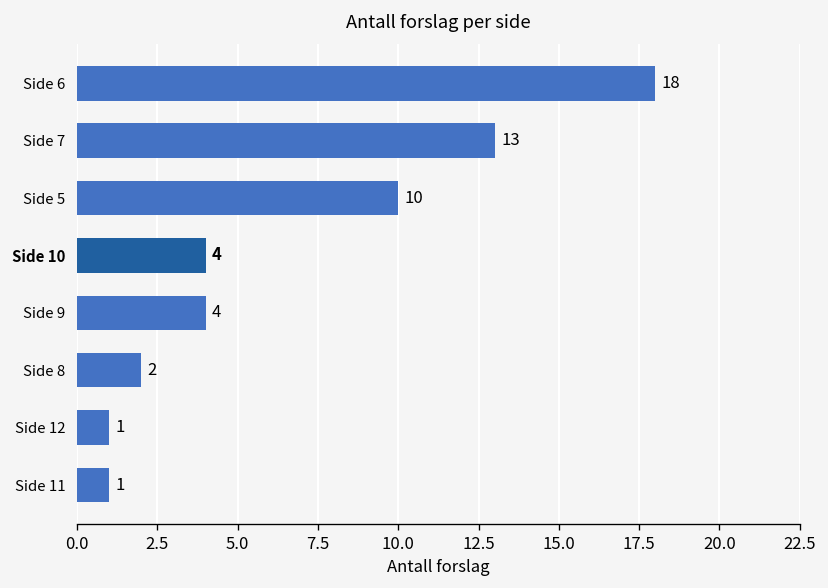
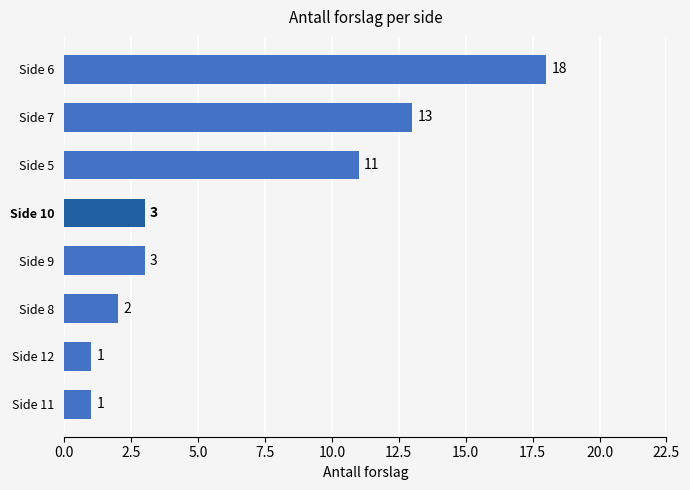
  {
    "Side 6": 18,
    "Side 7": 13,
-   "Side 5": 10,
-   "Side 10": 4,
-   "Side 9": 4,
+   "Side 5": 11,
+   "Side 10": 3,
+   "Side 9": 3,
    "Side 8": 2,
    "Side 12": 1,
    "Side 11": 1
  }
